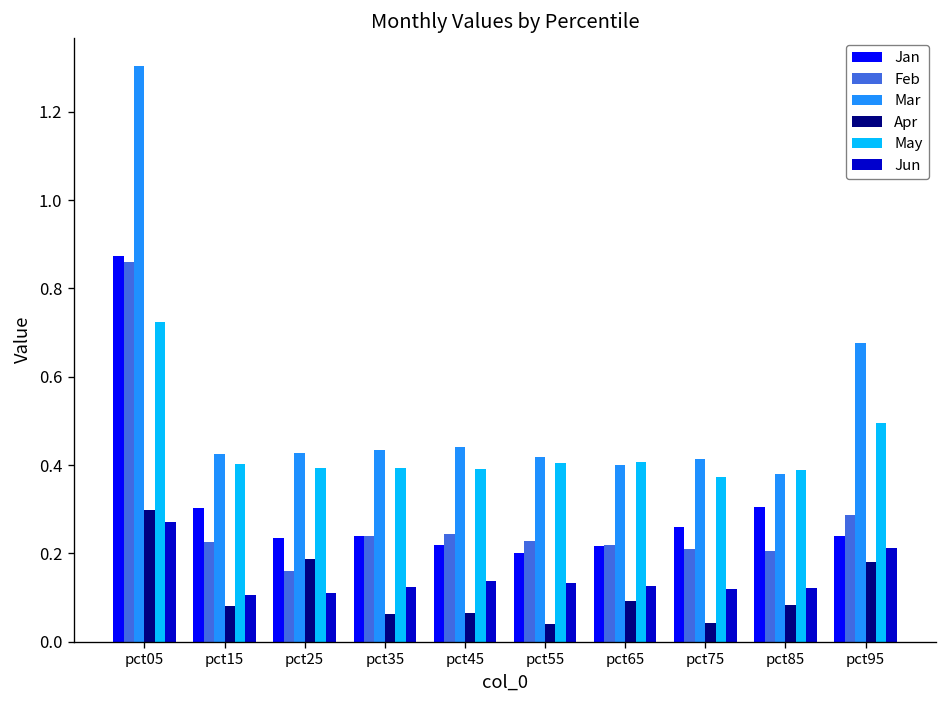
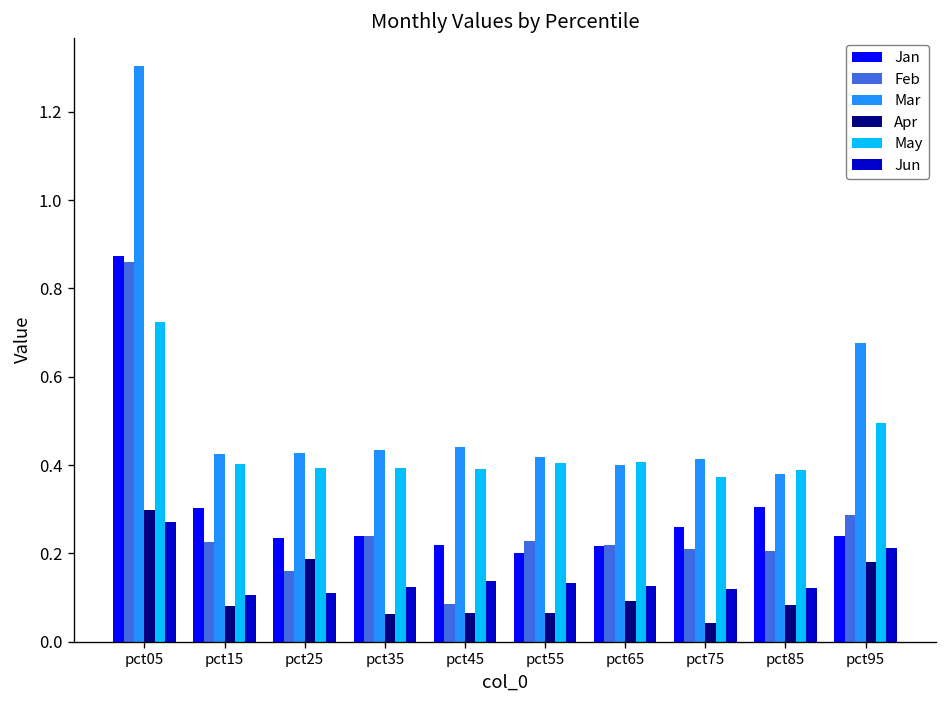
  {
    "Feb": {
      "pct05": 0.86,
      "pct15": 0.23,
      "pct25": 0.16,
      "pct35": 0.24,
-     "pct45": 0.24,
+     "pct45": 0.09,
      "pct55": 0.23,
      "pct65": 0.22,
      "pct75": 0.21,
      "pct85": 0.21,
      "pct95": 0.29
    },
    "Apr": {
      "pct05": 0.30,
      "pct15": 0.08,
      "pct25": 0.19,
      "pct35": 0.06,
      "pct45": 0.06,
-     "pct55": 0.04,
+     "pct55": 0.07,
      "pct65": 0.09,
      "pct75": 0.04,
      "pct85": 0.08,
      "pct95": 0.18
    }
  }
